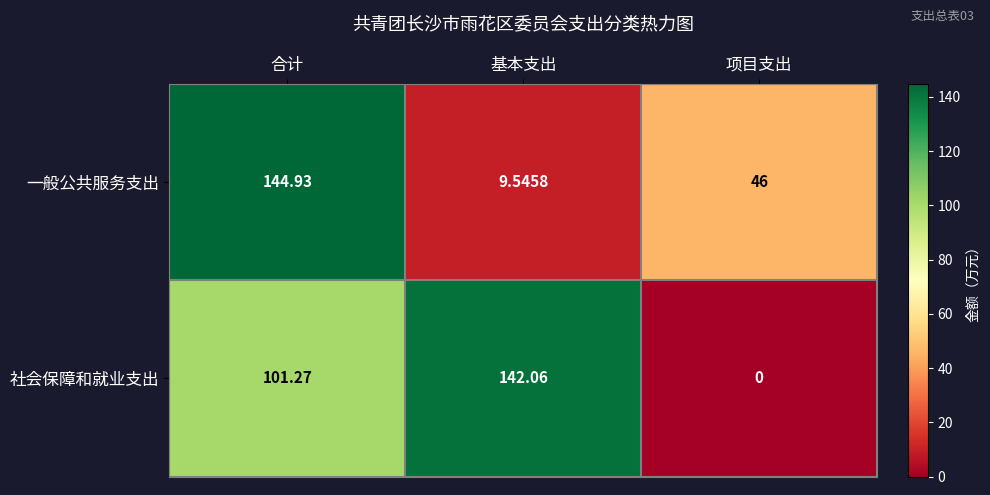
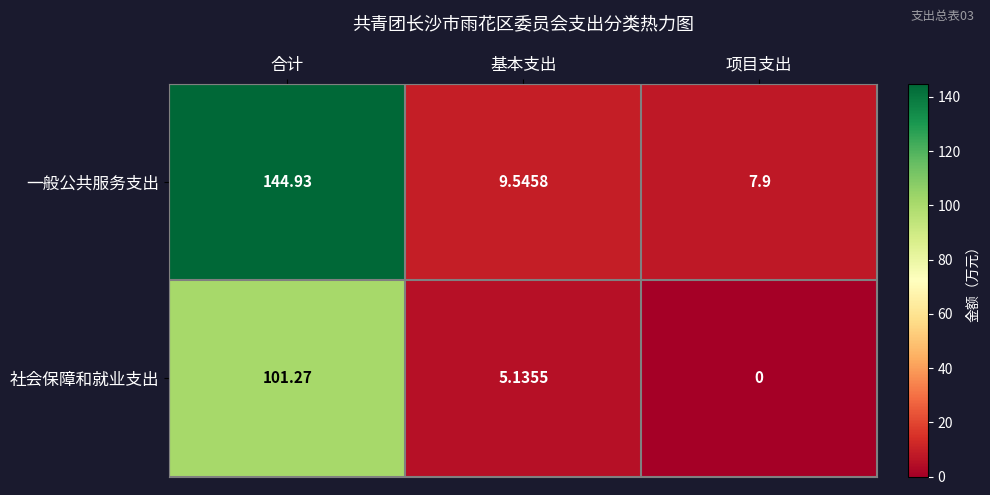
  {
    "一般公共服务支出": {
      "合计": 144.93,
      "基本支出": 9.5458,
-     "项目支出": 46
+     "项目支出": 7.9
    },
    "社会保障和就业支出": {
      "合计": 101.27,
-     "基本支出": 142.06,
+     "基本支出": 5.1355,
      "项目支出": 0
    }
  }
